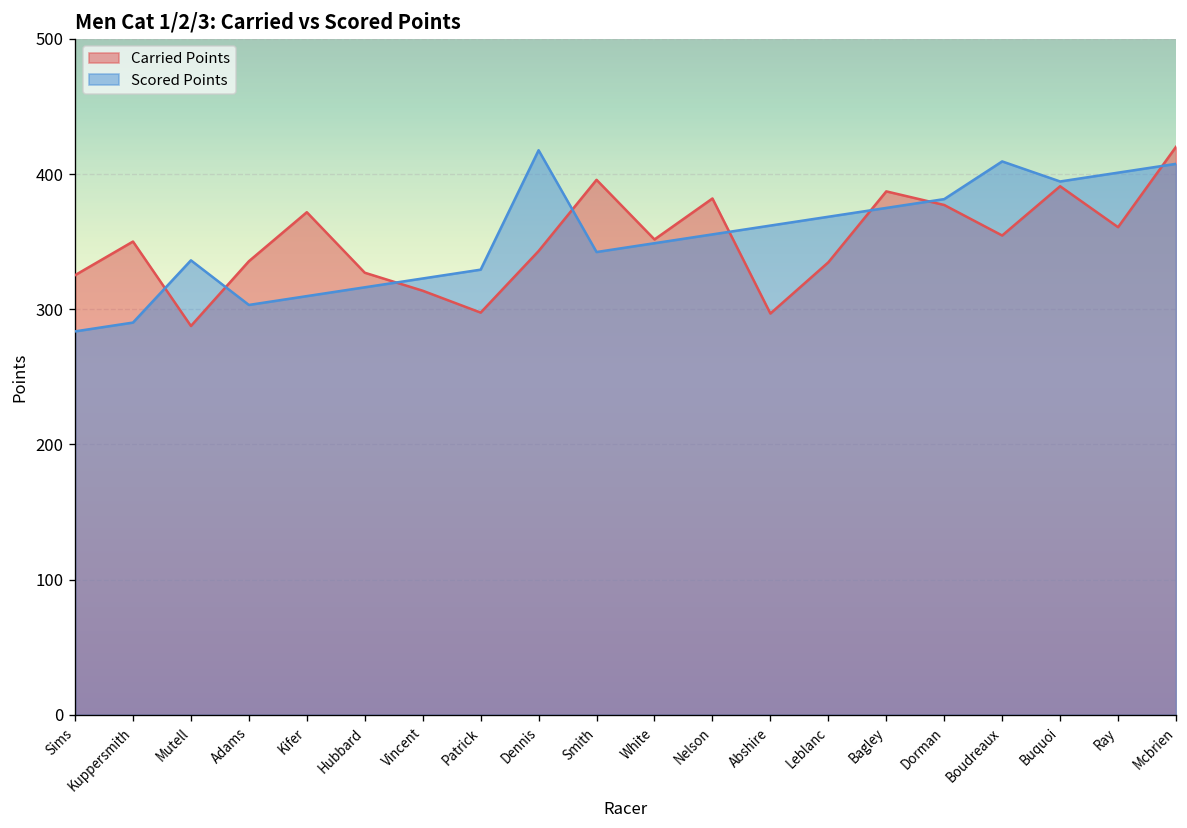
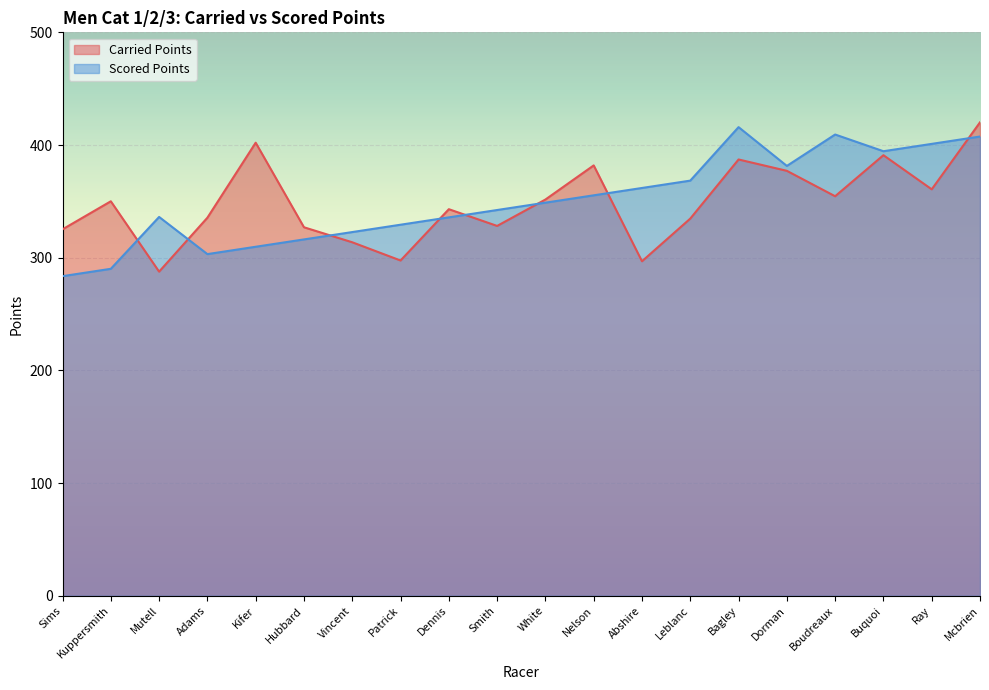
  {
    "Carried Points": {
      "Sims": 325,
      "Kuppersmith": 350,
      "Mutell": 288,
      "Adams": 335,
-     "Kifer": 372,
+     "Kifer": 402,
      "Hubbard": 327,
      "Vincent": 314,
      "Patrick": 298,
      "Dennis": 343,
-     "Smith": 396,
+     "Smith": 328,
      "White": 352,
      "Nelson": 382,
      "Abshire": 297,
      "Leblanc": 335,
      "Bagley": 387,
      "Dorman": 377,
      "Boudreaux": 355,
      "Buquoi": 391,
      "Ray": 361,
      "Mcbrien": 420
    },
    "Scored Points": {
      "Sims": 284,
      "Kuppersmith": 290,
      "Mutell": 336,
      "Adams": 303,
      "Kifer": 310,
      "Hubbard": 316,
      "Vincent": 323,
      "Patrick": 329,
-     "Dennis": 418,
+     "Dennis": 336,
      "Smith": 342,
      "White": 349,
      "Nelson": 355,
      "Abshire": 362,
      "Leblanc": 368,
-     "Bagley": 375,
+     "Bagley": 416,
      "Dorman": 381,
      "Boudreaux": 409,
      "Buquoi": 394,
      "Ray": 401,
      "Mcbrien": 408
    }
  }
